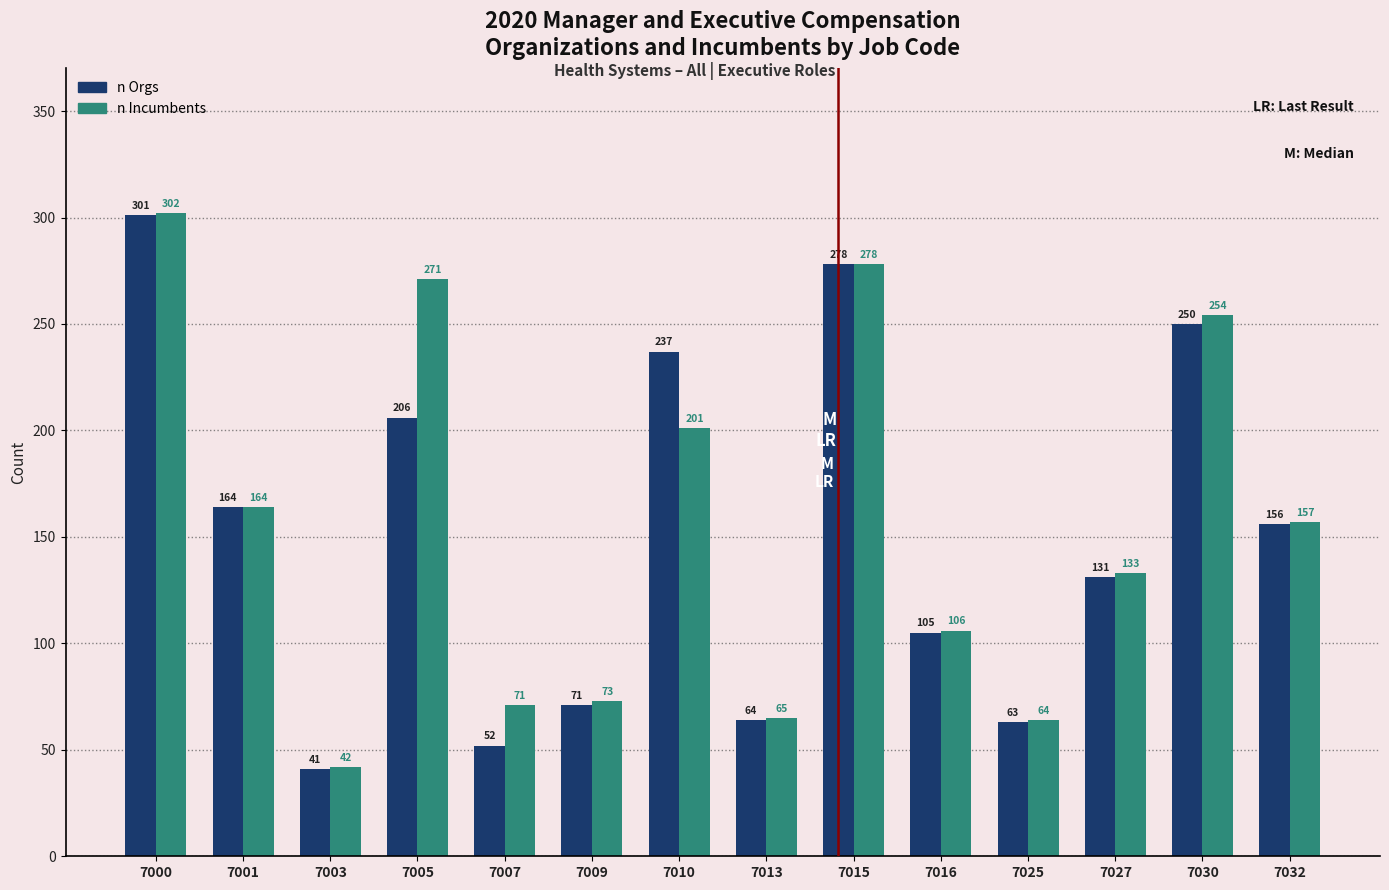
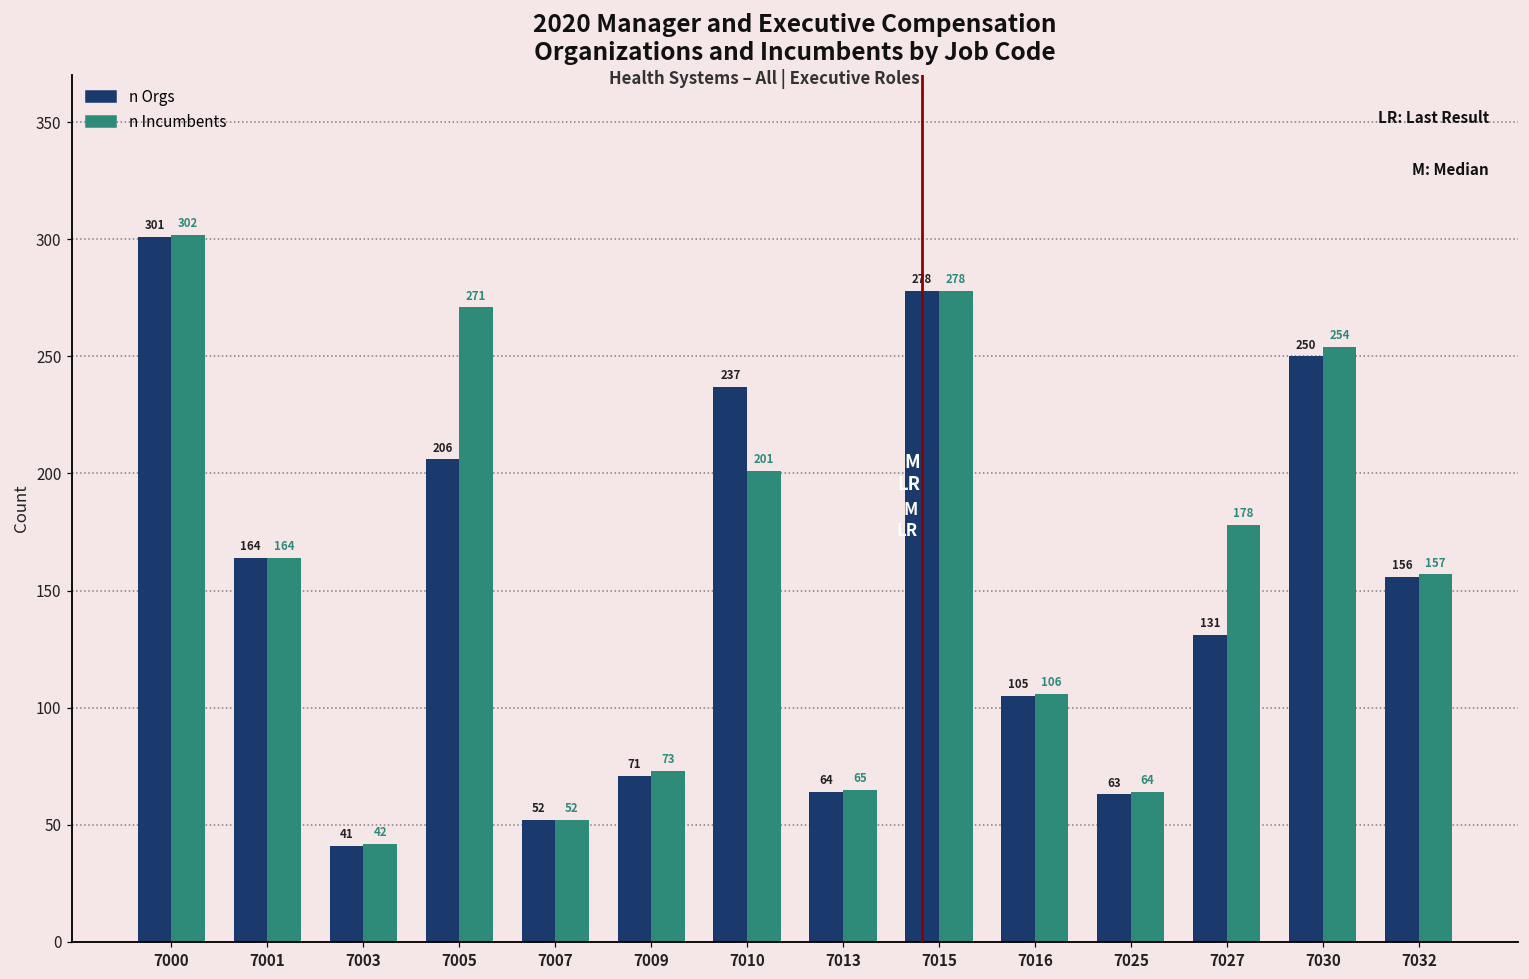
  {
    "n Orgs": {
      "7000": 301,
      "7001": 164,
      "7003": 41,
      "7005": 206,
      "7007": 52,
      "7009": 71,
      "7010": 237,
      "7013": 64,
      "7015": 278,
      "7016": 105,
      "7025": 63,
      "7027": 131,
      "7030": 250,
      "7032": 156
    },
    "n Incumbents": {
      "7000": 302,
      "7001": 164,
      "7003": 42,
      "7005": 271,
-     "7007": 71,
+     "7007": 52,
      "7009": 73,
      "7010": 201,
      "7013": 65,
      "7015": 278,
      "7016": 106,
      "7025": 64,
-     "7027": 133,
+     "7027": 178,
      "7030": 254,
      "7032": 157
    }
  }
